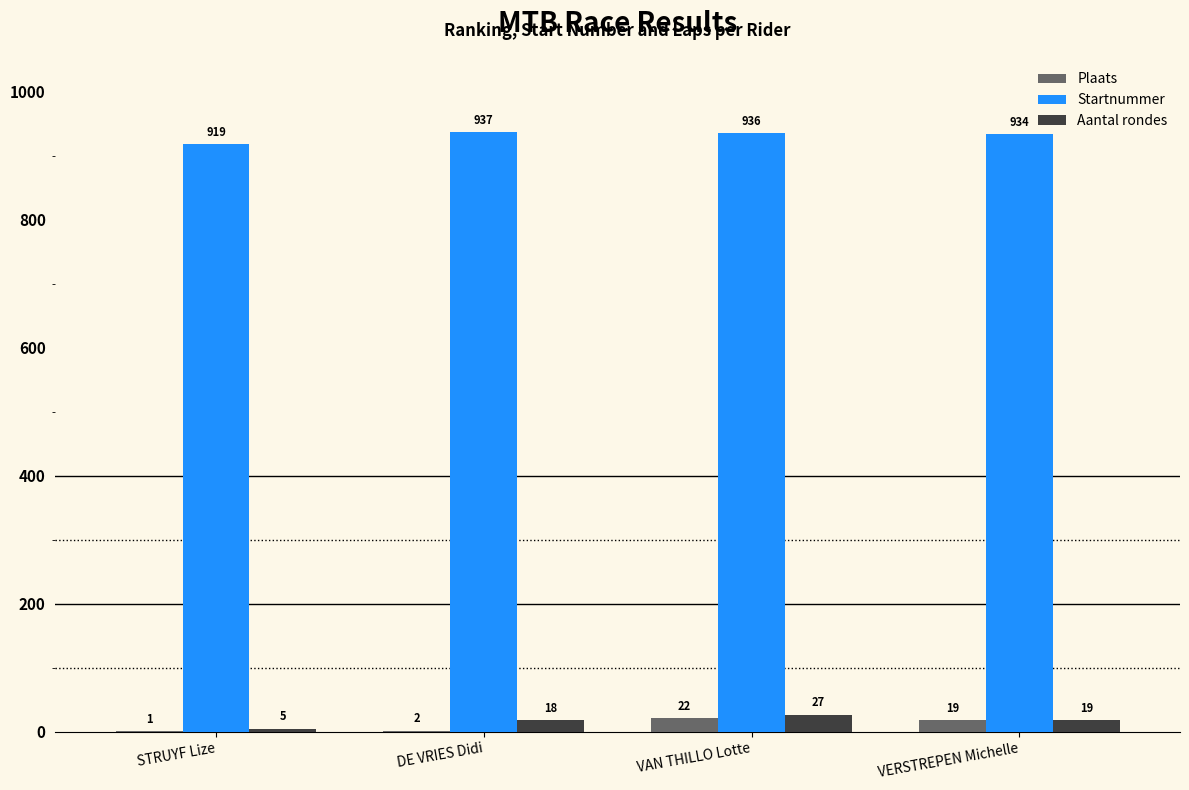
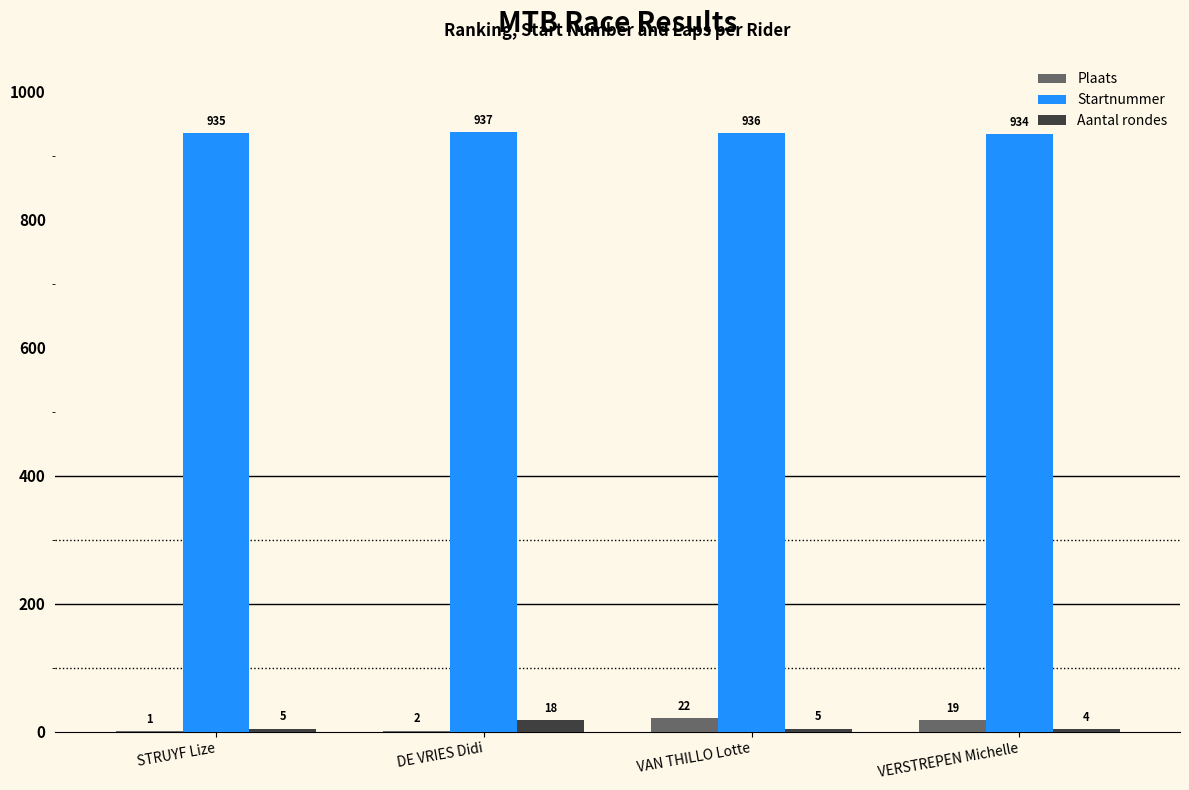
  {
    "Plaats": {
      "STRUYF Lize": 1,
      "DE VRIES Didi": 2,
      "VAN THILLO Lotte": 22,
      "VERSTREPEN Michelle": 19
    },
    "Startnummer": {
-     "STRUYF Lize": 919,
+     "STRUYF Lize": 935,
      "DE VRIES Didi": 937,
      "VAN THILLO Lotte": 936,
      "VERSTREPEN Michelle": 934
    },
    "Aantal rondes": {
      "STRUYF Lize": 5,
      "DE VRIES Didi": 18,
-     "VAN THILLO Lotte": 27,
-     "VERSTREPEN Michelle": 19
+     "VAN THILLO Lotte": 5,
+     "VERSTREPEN Michelle": 4
    }
  }
